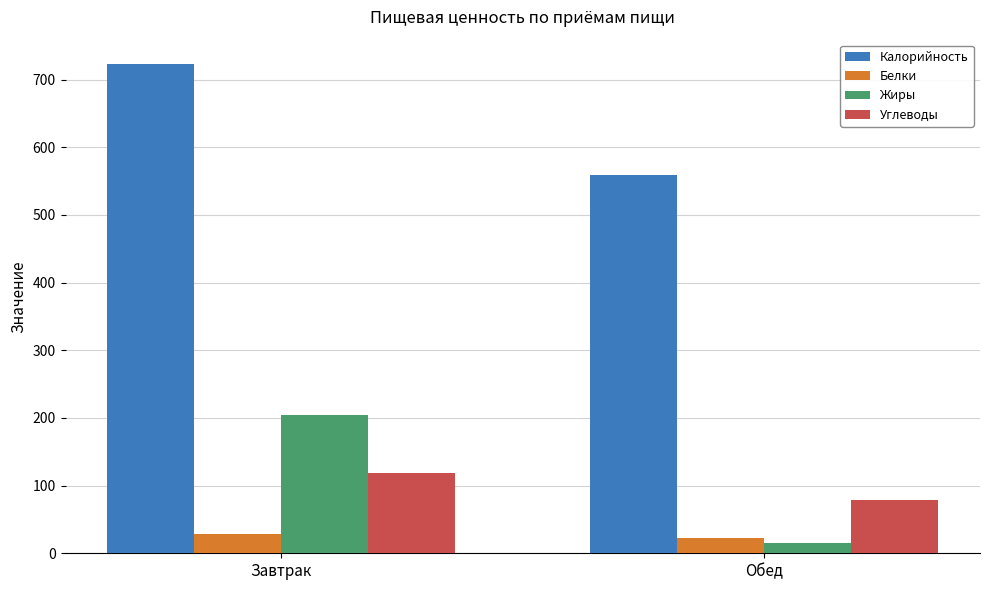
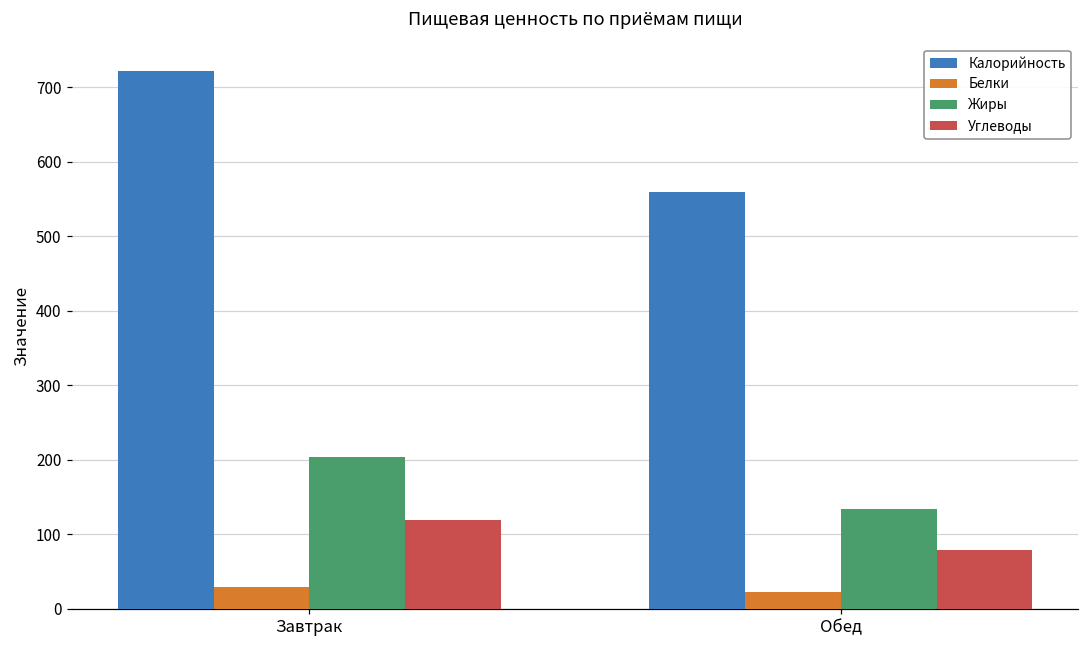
  {
    "Калорийность": {
      "Завтрак": 720,
      "Обед": 560
    },
    "Жиры": {
      "Завтрак": 200,
-     "Обед": 20
+     "Обед": 130
    }
  }
